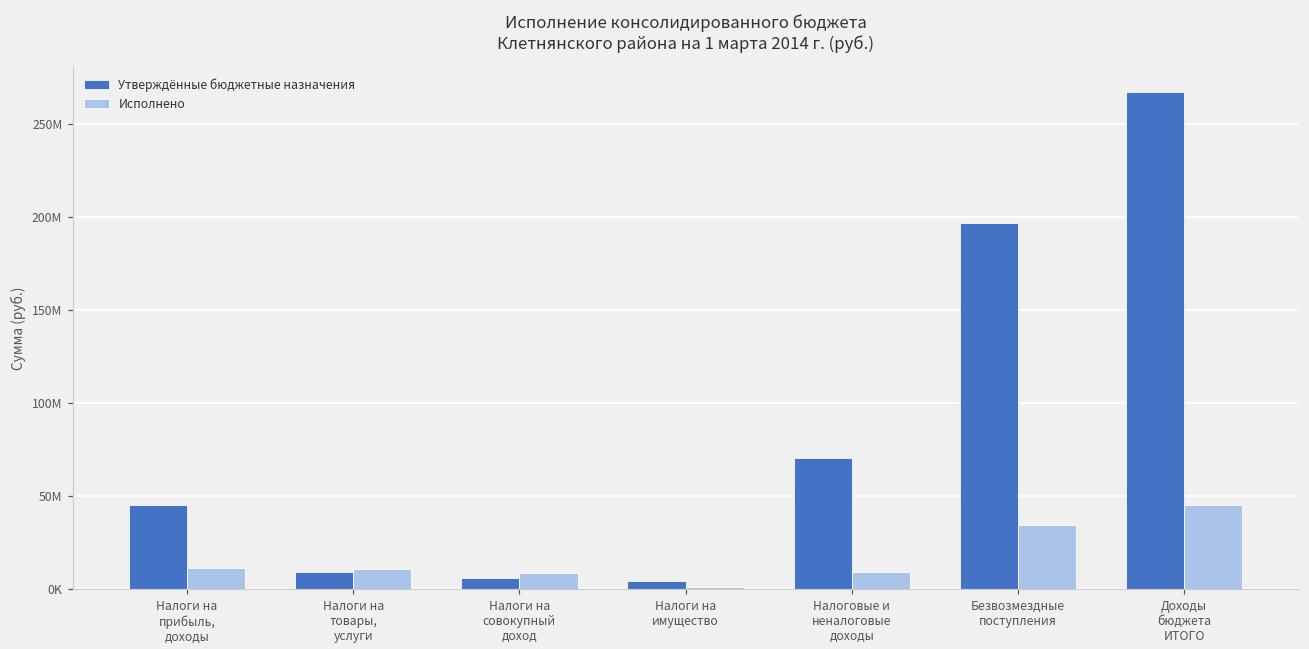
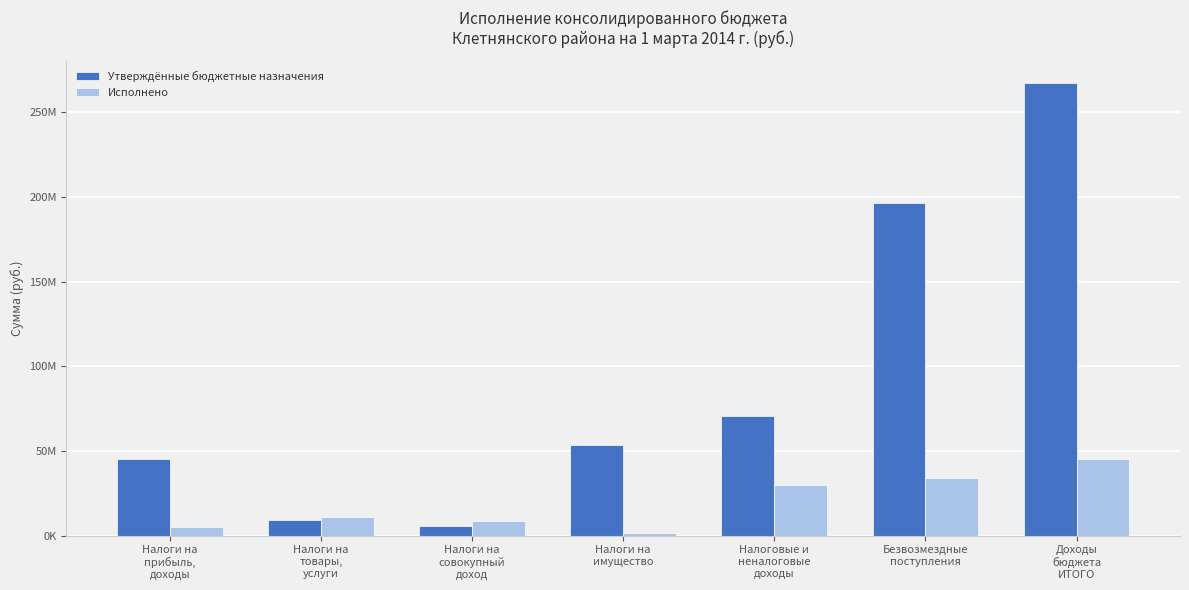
  {
    "Утверждённые бюджетные назначения": {
      "Налоги на прибыль, доходы": 45000000,
      "Налоги на товары, услуги": 9000000,
      "Налоги на совокупный доход": 6000000,
-     "Налоги на имущество": 4000000,
+     "Налоги на имущество": 54000000,
      "Налоговые и неналоговые доходы": 71000000,
      "Безвозмездные поступления": 196000000,
      "Доходы бюджета ИТОГО": 267000000
    },
    "Исполнено": {
-     "Налоги на прибыль, доходы": 12000000,
+     "Налоги на прибыль, доходы": 5000000,
      "Налоги на товары, услуги": 11000000,
      "Налоги на совокупный доход": 9000000,
-     "Налоговые и неналоговые доходы": 9000000,
+     "Налоговые и неналоговые доходы": 30000000,
      "Безвозмездные поступления": 34000000,
      "Доходы бюджета ИТОГО": 45000000
    }
  }
